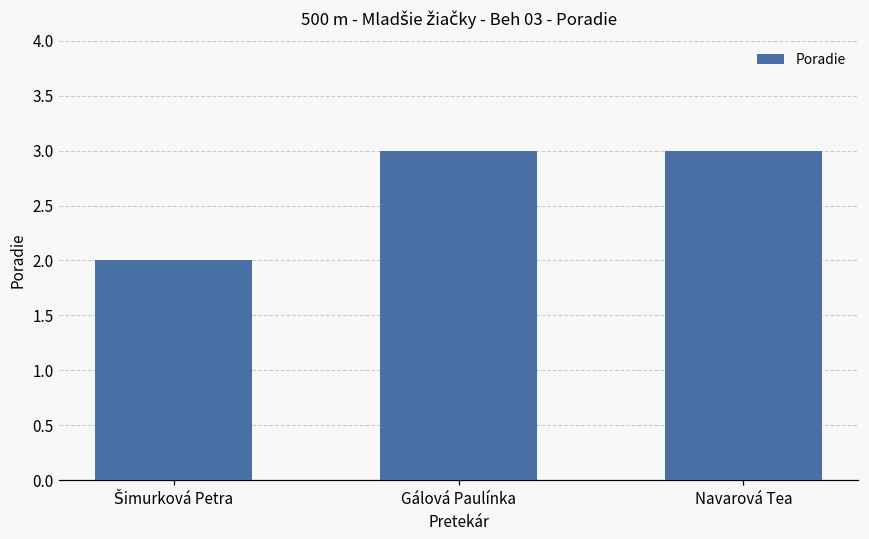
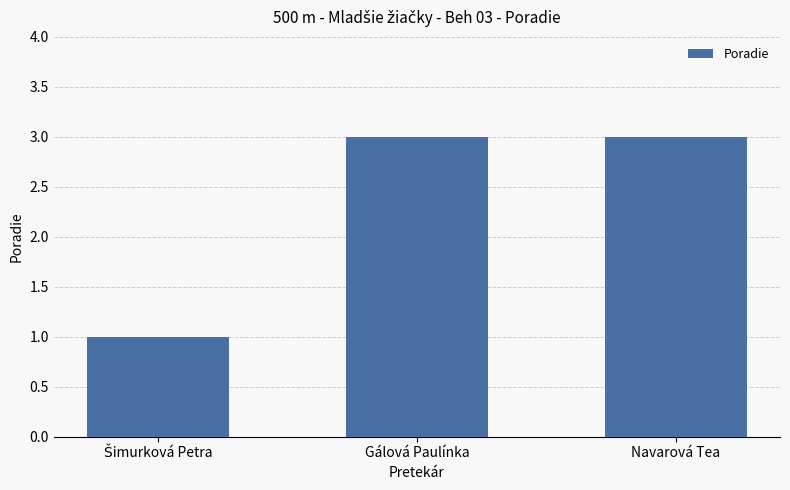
  {
-   "Šimurková Petra": 2,
+   "Šimurková Petra": 1,
    "Gálová Paulínka": 3,
    "Navarová Tea": 3
  }
